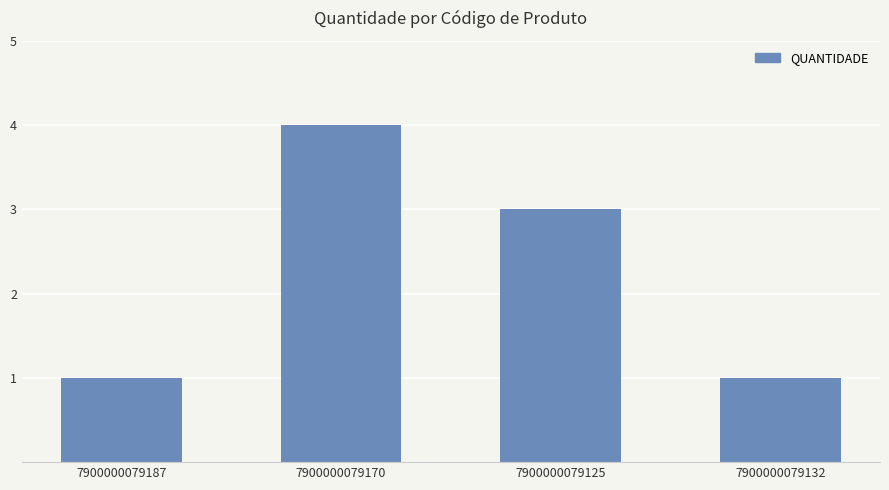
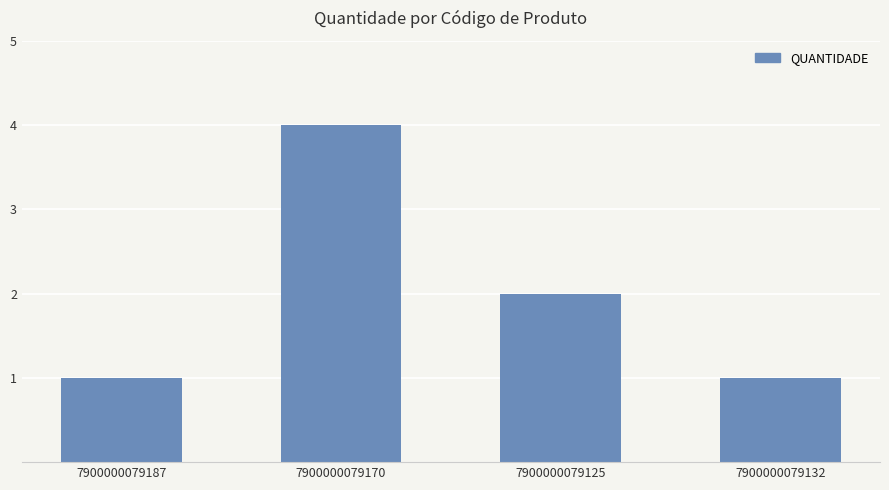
  {
    "7900000079187": 1,
    "7900000079170": 4,
-   "7900000079125": 3,
+   "7900000079125": 2,
    "7900000079132": 1
  }
